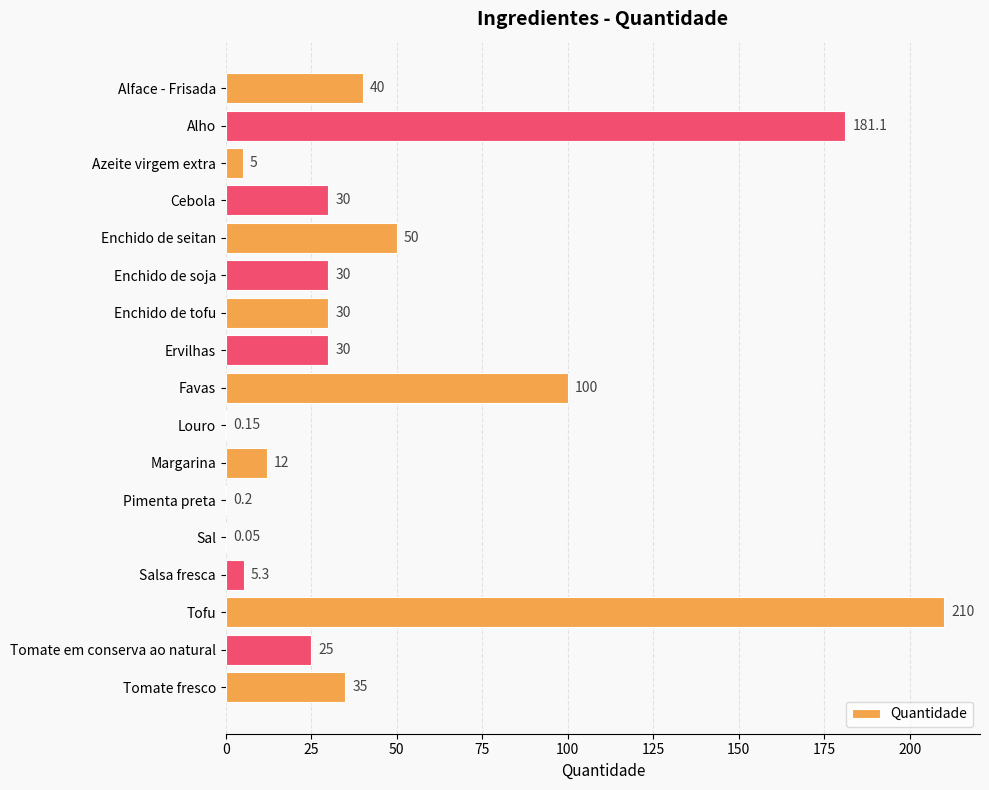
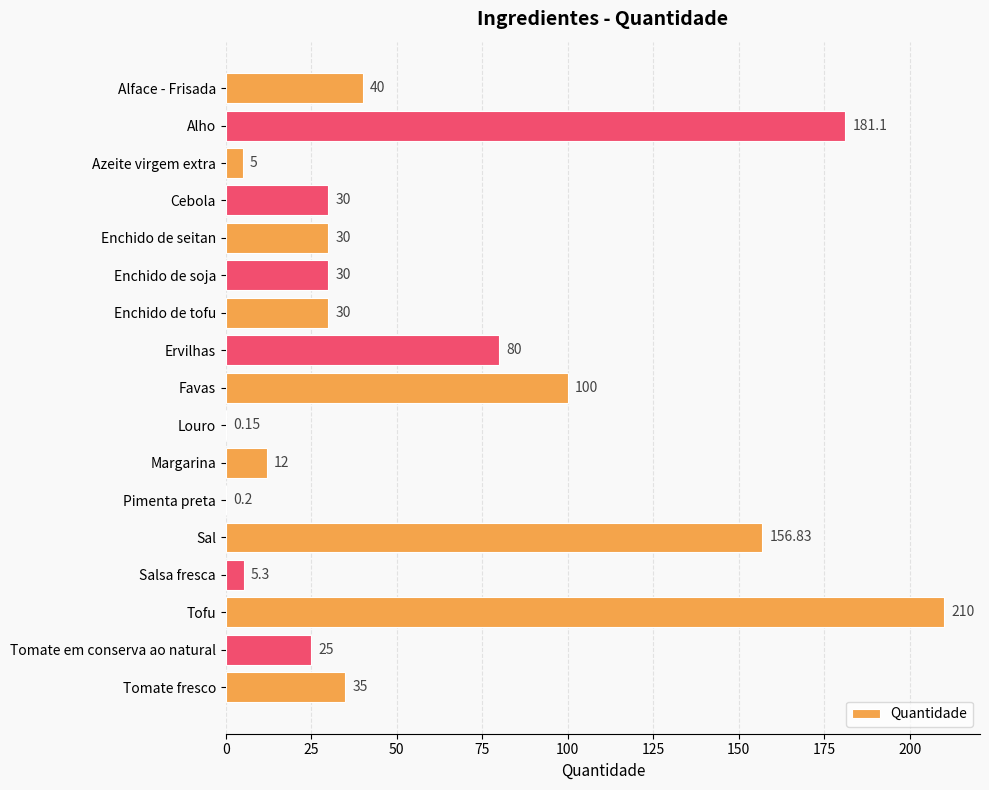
  {
    "Alface - Frisada": 40,
    "Alho": 181.1,
    "Azeite virgem extra": 5,
    "Cebola": 30,
-   "Enchido de seitan": 50,
+   "Enchido de seitan": 30,
    "Enchido de soja": 30,
    "Enchido de tofu": 30,
-   "Ervilhas": 30,
+   "Ervilhas": 80,
    "Favas": 100,
    "Louro": 0.15,
    "Margarina": 12,
    "Pimenta preta": 0.2,
-   "Sal": 0.05,
+   "Sal": 156.83,
    "Salsa fresca": 5.3,
    "Tofu": 210,
    "Tomate em conserva ao natural": 25,
    "Tomate fresco": 35
  }
